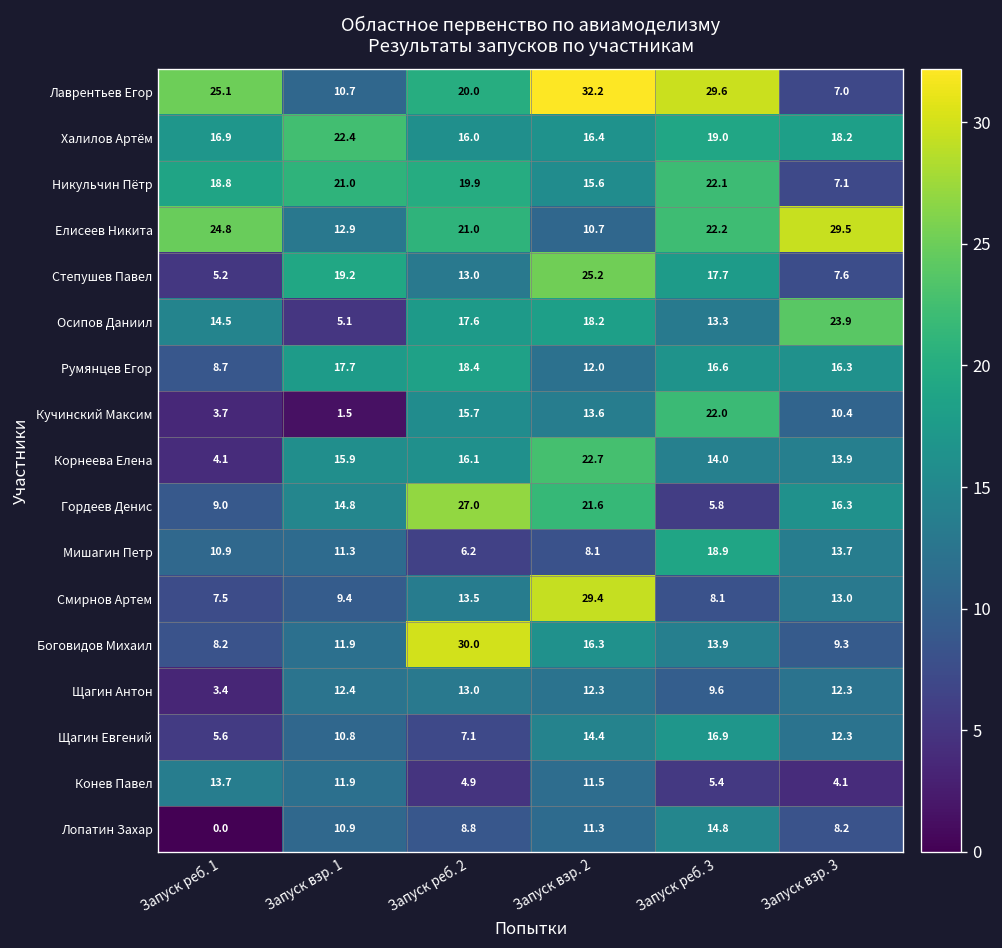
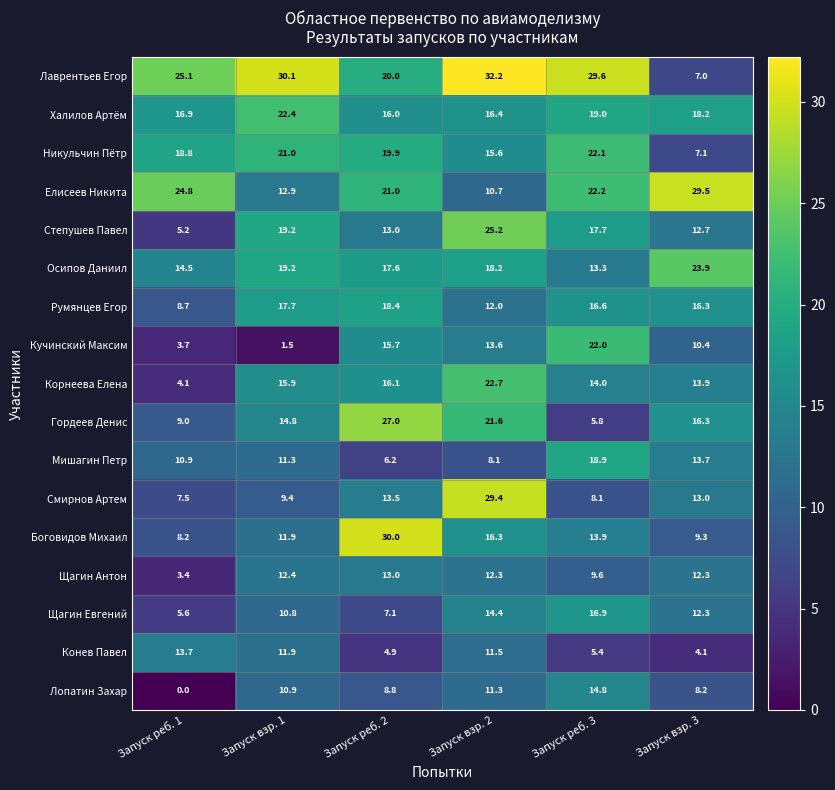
  {
    "Лаврентьев Егор": {
      "Запуск реб. 1": 25.1,
-     "Запуск взр. 1": 10.7,
+     "Запуск взр. 1": 30.1,
      "Запуск реб. 2": 20.0,
      "Запуск взр. 2": 32.2,
      "Запуск реб. 3": 29.6,
      "Запуск взр. 3": 7.0
    },
    "Халилов Артём": {
      "Запуск реб. 1": 16.9,
      "Запуск взр. 1": 22.4,
      "Запуск реб. 2": 16.0,
      "Запуск взр. 2": 16.4,
      "Запуск реб. 3": 19.0,
      "Запуск взр. 3": 18.2
    },
    "Никульчин Пётр": {
      "Запуск реб. 1": 18.8,
      "Запуск взр. 1": 21.0,
      "Запуск реб. 2": 19.9,
      "Запуск взр. 2": 15.6,
      "Запуск реб. 3": 22.1,
      "Запуск взр. 3": 7.1
    },
    "Елисеев Никита": {
      "Запуск реб. 1": 24.8,
      "Запуск взр. 1": 12.9,
      "Запуск реб. 2": 21.0,
      "Запуск взр. 2": 10.7,
      "Запуск реб. 3": 22.2,
      "Запуск взр. 3": 29.5
    },
    "Степушев Павел": {
      "Запуск реб. 1": 5.2,
      "Запуск взр. 1": 19.2,
      "Запуск реб. 2": 13.0,
      "Запуск взр. 2": 25.2,
      "Запуск реб. 3": 17.7,
-     "Запуск взр. 3": 7.6
+     "Запуск взр. 3": 12.7
    },
    "Осипов Даниил": {
      "Запуск реб. 1": 14.5,
-     "Запуск взр. 1": 5.1,
+     "Запуск взр. 1": 19.2,
      "Запуск реб. 2": 17.6,
      "Запуск взр. 2": 18.2,
      "Запуск реб. 3": 13.3,
      "Запуск взр. 3": 23.9
    },
    "Румянцев Егор": {
      "Запуск реб. 1": 8.7,
      "Запуск взр. 1": 17.7,
      "Запуск реб. 2": 18.4,
      "Запуск взр. 2": 12.0,
      "Запуск реб. 3": 16.6,
      "Запуск взр. 3": 16.3
    },
    "Кучинский Максим": {
      "Запуск реб. 1": 3.7,
      "Запуск взр. 1": 1.5,
      "Запуск реб. 2": 15.7,
      "Запуск взр. 2": 13.6,
      "Запуск реб. 3": 22.0,
      "Запуск взр. 3": 10.4
    },
    "Корнеева Елена": {
      "Запуск реб. 1": 4.1,
      "Запуск взр. 1": 15.9,
      "Запуск реб. 2": 16.1,
      "Запуск взр. 2": 22.7,
      "Запуск реб. 3": 14.0,
      "Запуск взр. 3": 13.9
    },
    "Гордеев Денис": {
      "Запуск реб. 1": 9.0,
      "Запуск взр. 1": 14.8,
      "Запуск реб. 2": 27.0,
      "Запуск взр. 2": 21.6,
      "Запуск реб. 3": 5.8,
      "Запуск взр. 3": 16.3
    },
    "Мишагин Петр": {
      "Запуск реб. 1": 10.9,
      "Запуск взр. 1": 11.3,
      "Запуск реб. 2": 6.2,
      "Запуск взр. 2": 8.1,
      "Запуск реб. 3": 18.9,
      "Запуск взр. 3": 13.7
    },
    "Смирнов Артем": {
      "Запуск реб. 1": 7.5,
      "Запуск взр. 1": 9.4,
      "Запуск реб. 2": 13.5,
      "Запуск взр. 2": 29.4,
      "Запуск реб. 3": 8.1,
      "Запуск взр. 3": 13.0
    },
    "Боговидов Михаил": {
      "Запуск реб. 1": 8.2,
      "Запуск взр. 1": 11.9,
      "Запуск реб. 2": 30.0,
      "Запуск взр. 2": 16.3,
      "Запуск реб. 3": 13.9,
      "Запуск взр. 3": 9.3
    },
    "Щагин Антон": {
      "Запуск реб. 1": 3.4,
      "Запуск взр. 1": 12.4,
      "Запуск реб. 2": 13.0,
      "Запуск взр. 2": 12.3,
      "Запуск реб. 3": 9.6,
      "Запуск взр. 3": 12.3
    },
    "Щагин Евгений": {
      "Запуск реб. 1": 5.6,
      "Запуск взр. 1": 10.8,
      "Запуск реб. 2": 7.1,
      "Запуск взр. 2": 14.4,
      "Запуск реб. 3": 16.9,
      "Запуск взр. 3": 12.3
    },
    "Конев Павел": {
      "Запуск реб. 1": 13.7,
      "Запуск взр. 1": 11.9,
      "Запуск реб. 2": 4.9,
      "Запуск взр. 2": 11.5,
      "Запуск реб. 3": 5.4,
      "Запуск взр. 3": 4.1
    },
    "Лопатин Захар": {
      "Запуск реб. 1": 0.0,
      "Запуск взр. 1": 10.9,
      "Запуск реб. 2": 8.8,
      "Запуск взр. 2": 11.3,
      "Запуск реб. 3": 14.8,
      "Запуск взр. 3": 8.2
    }
  }
